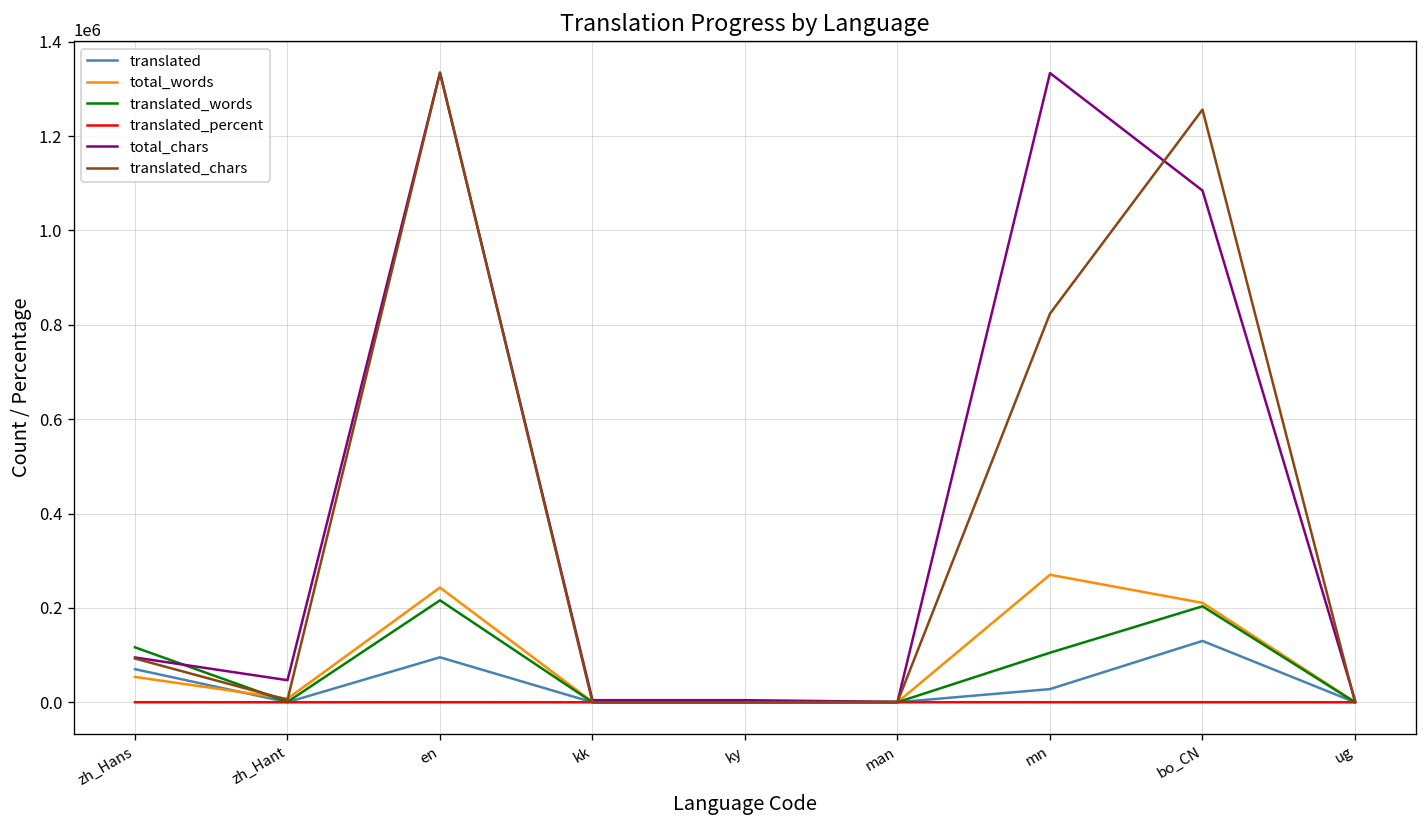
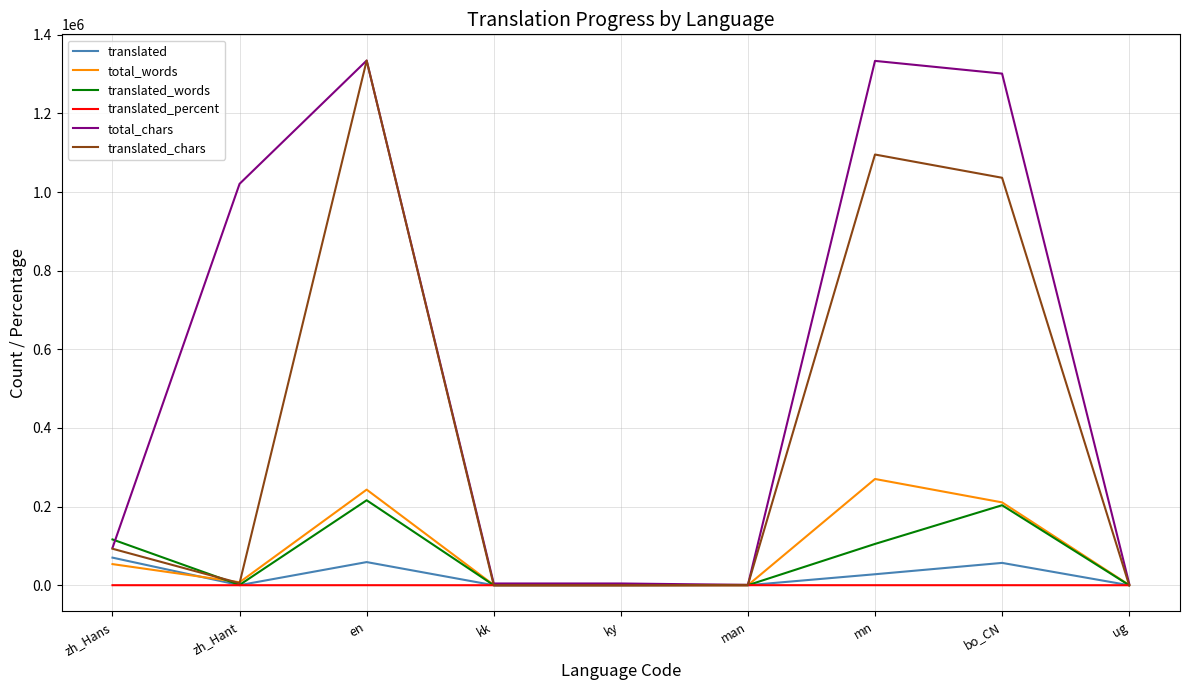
  {
    "translated": {
      "zh_Hans": 70000,
-     "en": 100000,
+     "en": 60000,
      "mn": 30000,
-     "bo_CN": 130000
+     "bo_CN": 60000
    },
    "total_words": {
      "zh_Hans": 50000,
      "en": 240000,
      "mn": 270000,
      "bo_CN": 210000
    },
    "translated_words": {
      "zh_Hans": 120000,
      "en": 220000,
      "mn": 110000,
      "bo_CN": 200000
    },
    "translated_percent": {
      "zh_Hans": 0,
      "en": 0,
      "mn": 0,
      "bo_CN": 0
    },
    "total_chars": {
-     "zh_Hant": 50000,
+     "zh_Hant": 1020000,
      "mn": 1330000,
-     "bo_CN": 1080000
+     "bo_CN": 1300000
    },
    "translated_chars": {
-     "mn": 820000,
-     "bo_CN": 1260000
+     "mn": 1100000,
+     "bo_CN": 1040000
    }
  }
